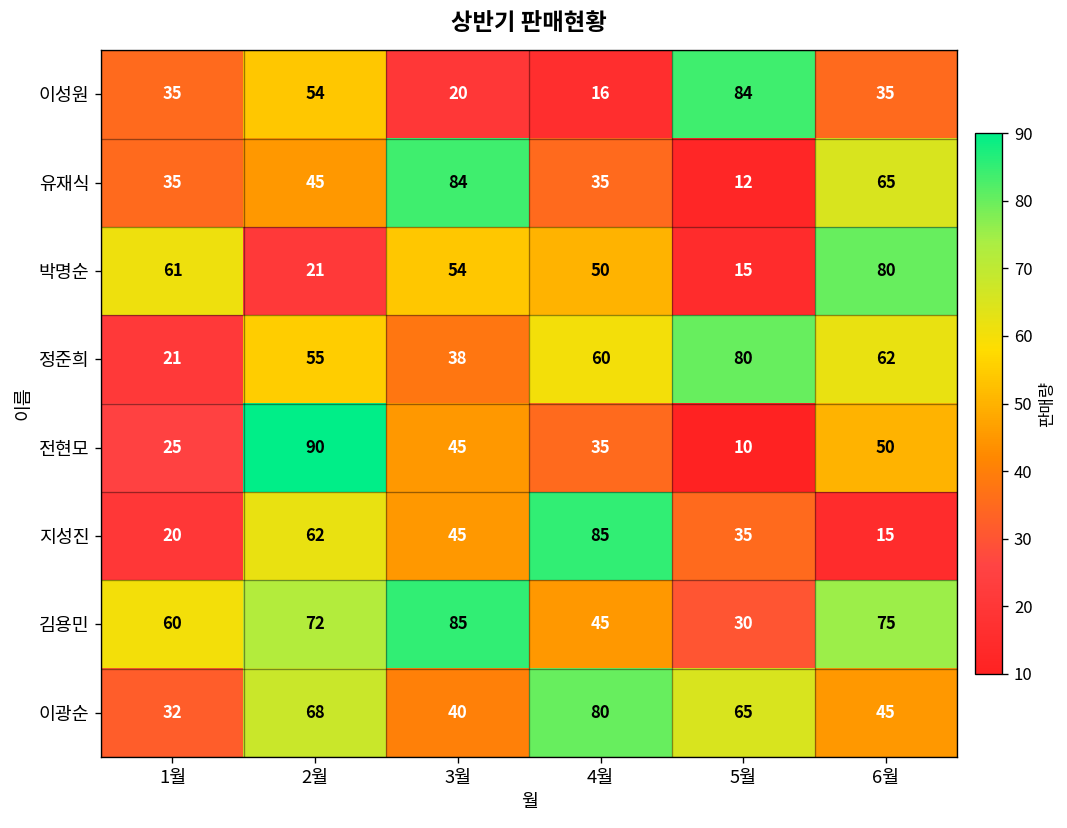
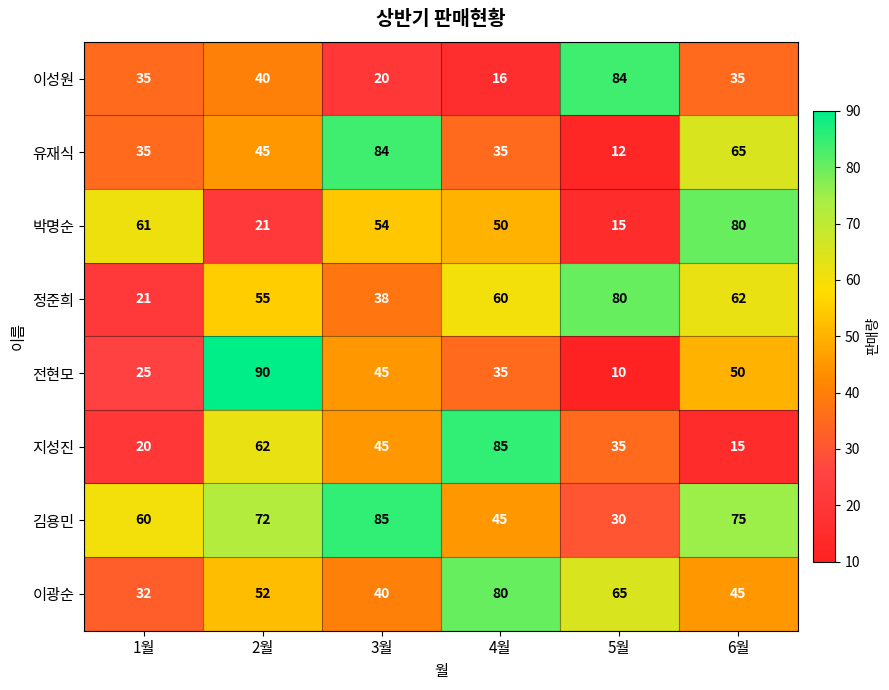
  {
    "이성원": {
      "1월": 35,
-     "2월": 54,
+     "2월": 40,
      "3월": 20,
      "4월": 16,
      "5월": 84,
      "6월": 35
    },
    "유재식": {
      "1월": 35,
      "2월": 45,
      "3월": 84,
      "4월": 35,
      "5월": 12,
      "6월": 65
    },
    "박명순": {
      "1월": 61,
      "2월": 21,
      "3월": 54,
      "4월": 50,
      "5월": 15,
      "6월": 80
    },
    "정준희": {
      "1월": 21,
      "2월": 55,
      "3월": 38,
      "4월": 60,
      "5월": 80,
      "6월": 62
    },
    "전현모": {
      "1월": 25,
      "2월": 90,
      "3월": 45,
      "4월": 35,
      "5월": 10,
      "6월": 50
    },
    "지성진": {
      "1월": 20,
      "2월": 62,
      "3월": 45,
      "4월": 85,
      "5월": 35,
      "6월": 15
    },
    "김용민": {
      "1월": 60,
      "2월": 72,
      "3월": 85,
      "4월": 45,
      "5월": 30,
      "6월": 75
    },
    "이광순": {
      "1월": 32,
-     "2월": 68,
+     "2월": 52,
      "3월": 40,
      "4월": 80,
      "5월": 65,
      "6월": 45
    }
  }
